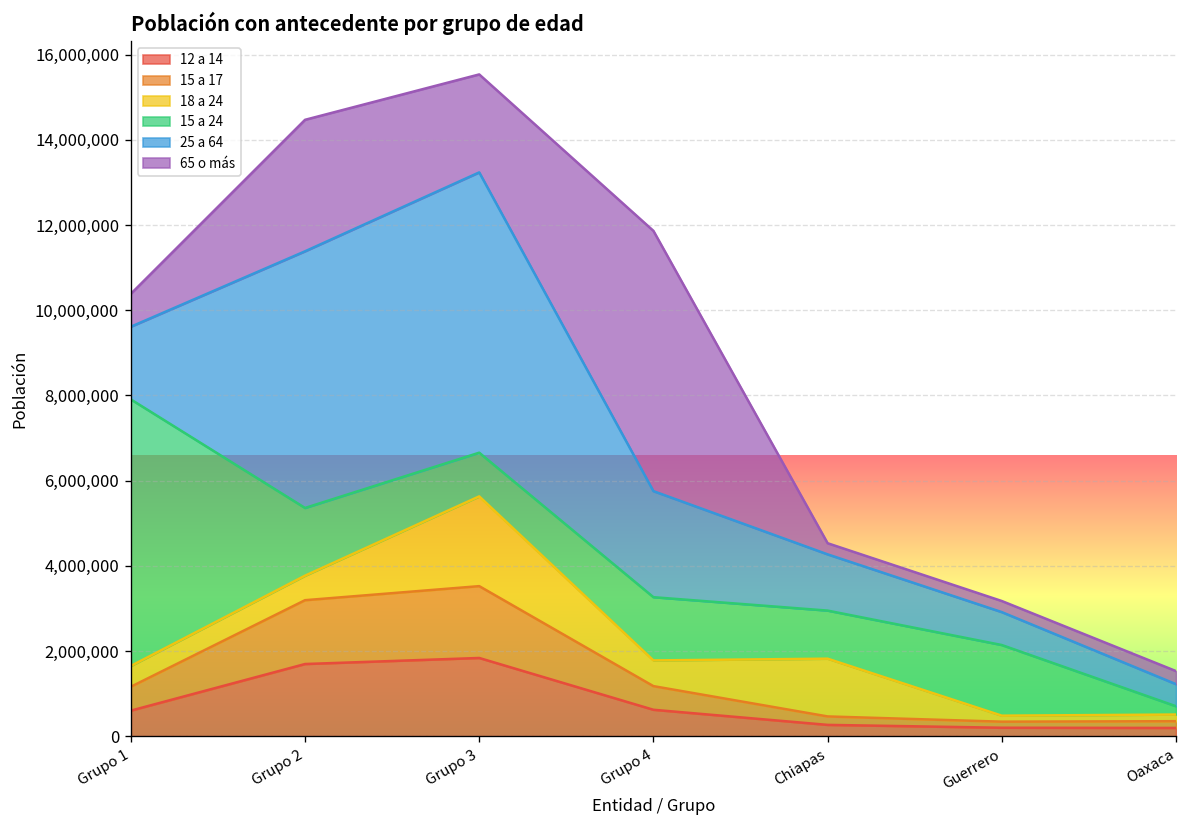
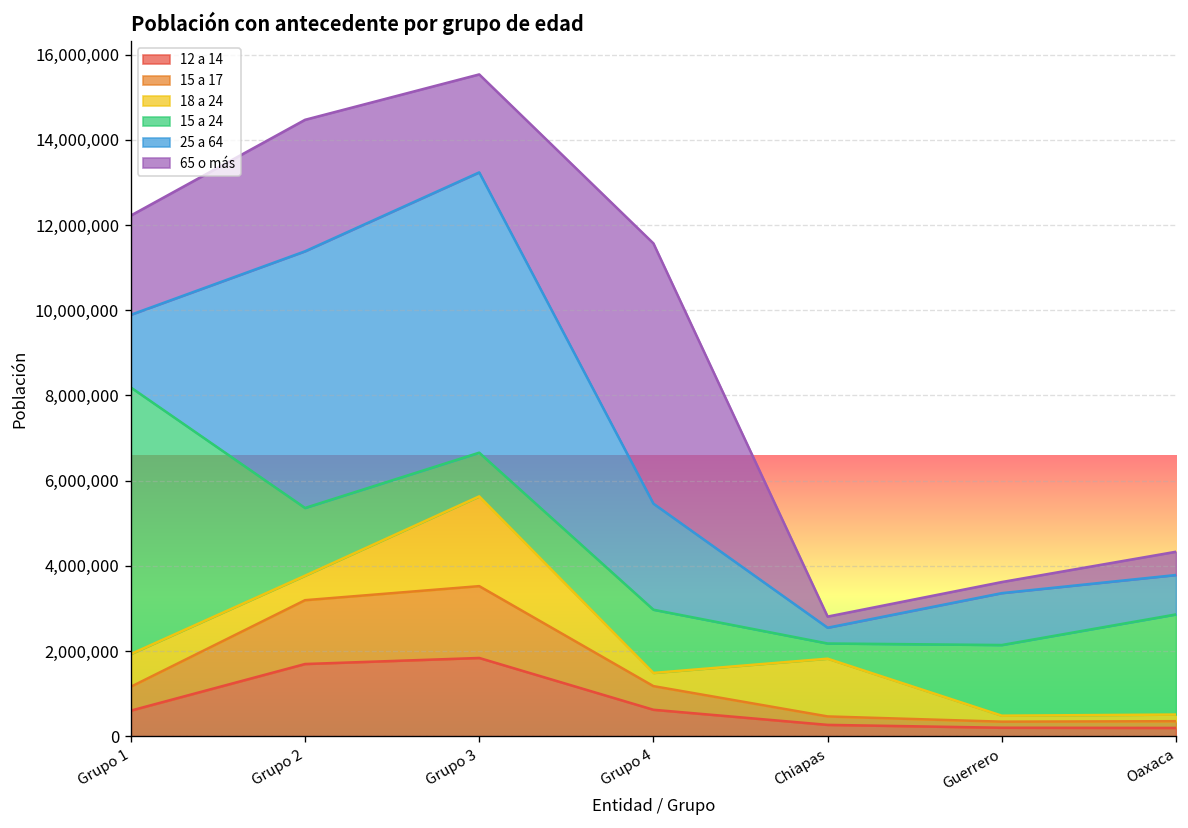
  {
    "18 a 24": {
-     "Grupo 1": "500,000",
+     "Grupo 1": "800,000",
      "Grupo 2": "600,000",
      "Grupo 3": "2,100,000",
-     "Grupo 4": "600,000",
+     "Grupo 4": "300,000",
      "Chiapas": "1,400,000",
      "Guerrero": "100,000",
      "Oaxaca": "200,000"
    },
    "15 a 24": {
      "Grupo 1": "6,300,000",
      "Grupo 2": "1,600,000",
      "Grupo 3": "1,000,000",
      "Grupo 4": "1,500,000",
-     "Chiapas": "1,100,000",
+     "Chiapas": "400,000",
      "Guerrero": "1,700,000",
-     "Oaxaca": "200,000"
+     "Oaxaca": "2,400,000"
    },
    "25 a 64": {
      "Grupo 1": "1,700,000",
      "Grupo 2": "6,000,000",
      "Grupo 3": "6,600,000",
      "Grupo 4": "2,500,000",
-     "Chiapas": "1,300,000",
-     "Guerrero": "800,000",
-     "Oaxaca": "500,000"
+     "Chiapas": "400,000",
+     "Guerrero": "1,200,000",
+     "Oaxaca": "900,000"
    },
    "65 o más": {
-     "Grupo 1": "800,000",
+     "Grupo 1": "2,300,000",
      "Grupo 2": "3,100,000",
      "Grupo 3": "2,300,000",
      "Grupo 4": "6,100,000",
      "Chiapas": "300,000",
      "Guerrero": "300,000",
-     "Oaxaca": "300,000"
+     "Oaxaca": "500,000"
    }
  }
